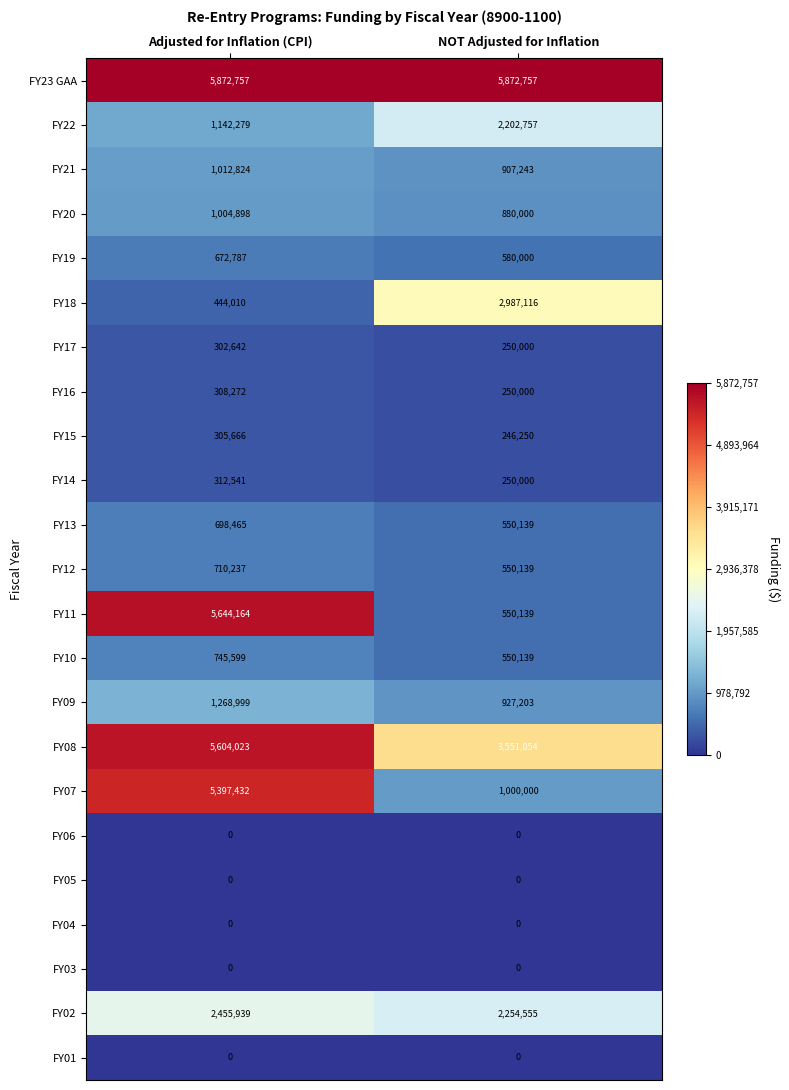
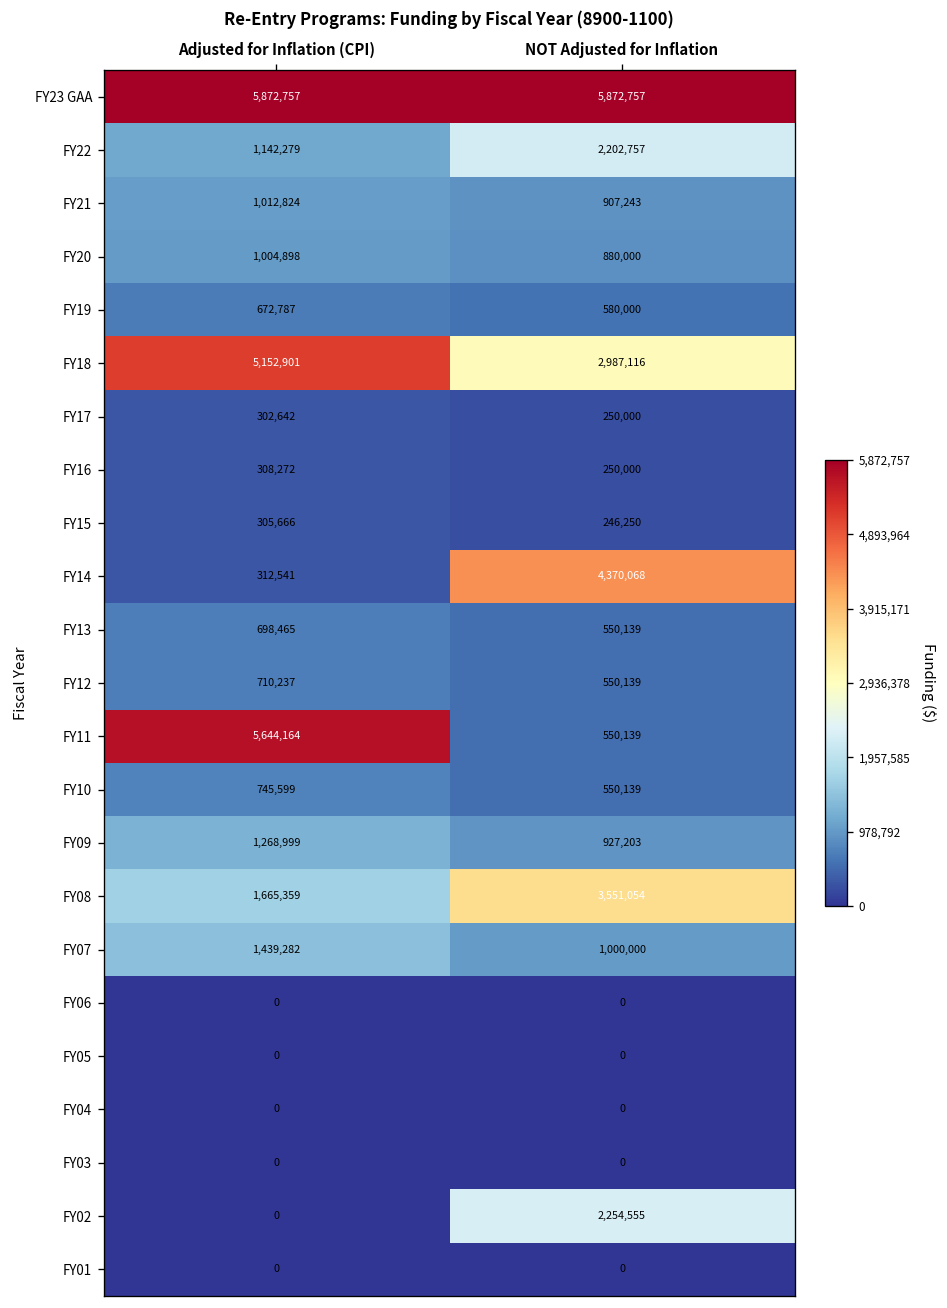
  {
    "FY23 GAA": {
      "Adjusted for Inflation (CPI)": "5,872,757",
      "NOT Adjusted for Inflation": "5,872,757"
    },
    "FY22": {
      "Adjusted for Inflation (CPI)": "1,142,279",
      "NOT Adjusted for Inflation": "2,202,757"
    },
    "FY21": {
      "Adjusted for Inflation (CPI)": "1,012,824",
      "NOT Adjusted for Inflation": "907,243"
    },
    "FY20": {
      "Adjusted for Inflation (CPI)": "1,004,898",
      "NOT Adjusted for Inflation": "880,000"
    },
    "FY19": {
      "Adjusted for Inflation (CPI)": "672,787",
      "NOT Adjusted for Inflation": "580,000"
    },
    "FY18": {
-     "Adjusted for Inflation (CPI)": "444,010",
+     "Adjusted for Inflation (CPI)": "5,152,901",
      "NOT Adjusted for Inflation": "2,987,116"
    },
    "FY17": {
      "Adjusted for Inflation (CPI)": "302,642",
      "NOT Adjusted for Inflation": "250,000"
    },
    "FY16": {
      "Adjusted for Inflation (CPI)": "308,272",
      "NOT Adjusted for Inflation": "250,000"
    },
    "FY15": {
      "Adjusted for Inflation (CPI)": "305,666",
      "NOT Adjusted for Inflation": "246,250"
    },
    "FY14": {
      "Adjusted for Inflation (CPI)": "312,541",
-     "NOT Adjusted for Inflation": "250,000"
+     "NOT Adjusted for Inflation": "4,370,068"
    },
    "FY13": {
      "Adjusted for Inflation (CPI)": "698,465",
      "NOT Adjusted for Inflation": "550,139"
    },
    "FY12": {
      "Adjusted for Inflation (CPI)": "710,237",
      "NOT Adjusted for Inflation": "550,139"
    },
    "FY11": {
      "Adjusted for Inflation (CPI)": "5,644,164",
      "NOT Adjusted for Inflation": "550,139"
    },
    "FY10": {
      "Adjusted for Inflation (CPI)": "745,599",
      "NOT Adjusted for Inflation": "550,139"
    },
    "FY09": {
      "Adjusted for Inflation (CPI)": "1,268,999",
      "NOT Adjusted for Inflation": "927,203"
    },
    "FY08": {
-     "Adjusted for Inflation (CPI)": "5,604,023",
+     "Adjusted for Inflation (CPI)": "1,665,359",
      "NOT Adjusted for Inflation": "3,551,054"
    },
    "FY07": {
-     "Adjusted for Inflation (CPI)": "5,397,432",
+     "Adjusted for Inflation (CPI)": "1,439,282",
      "NOT Adjusted for Inflation": "1,000,000"
    },
    "FY06": {
      "Adjusted for Inflation (CPI)": "0",
      "NOT Adjusted for Inflation": "0"
    },
    "FY05": {
      "Adjusted for Inflation (CPI)": "0",
      "NOT Adjusted for Inflation": "0"
    },
    "FY04": {
      "Adjusted for Inflation (CPI)": "0",
      "NOT Adjusted for Inflation": "0"
    },
    "FY03": {
      "Adjusted for Inflation (CPI)": "0",
      "NOT Adjusted for Inflation": "0"
    },
    "FY02": {
-     "Adjusted for Inflation (CPI)": "2,455,939",
+     "Adjusted for Inflation (CPI)": "0",
      "NOT Adjusted for Inflation": "2,254,555"
    },
    "FY01": {
      "Adjusted for Inflation (CPI)": "0",
      "NOT Adjusted for Inflation": "0"
    }
  }
